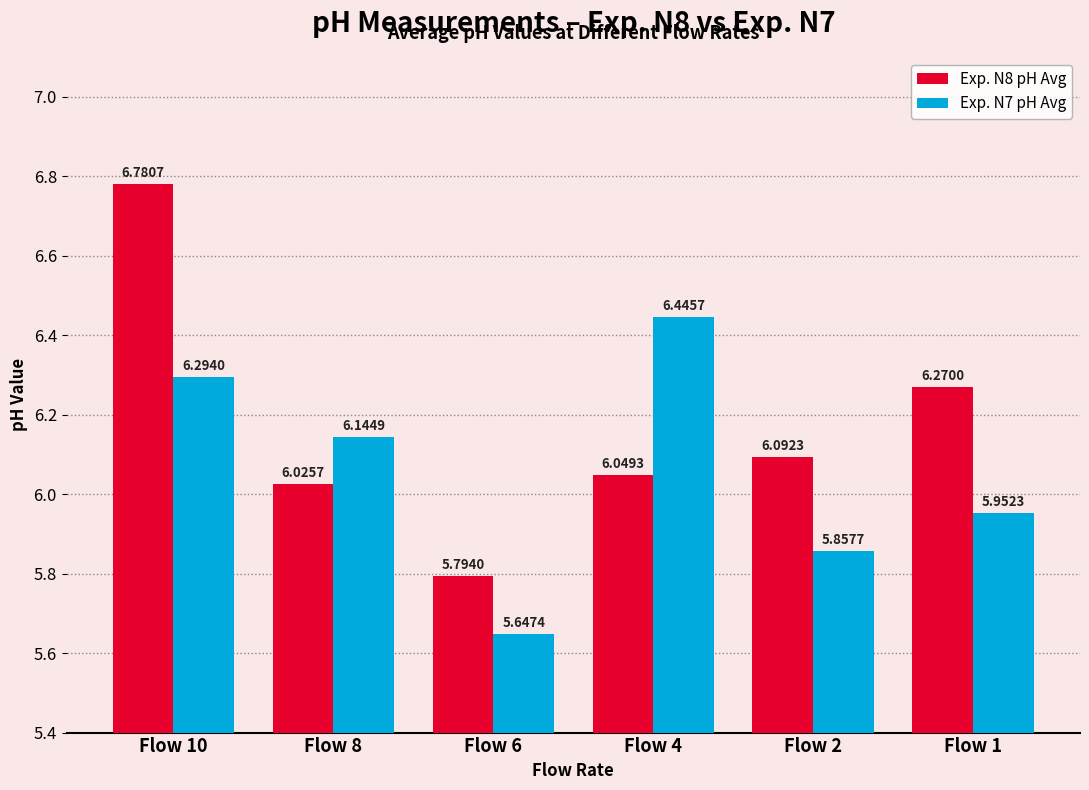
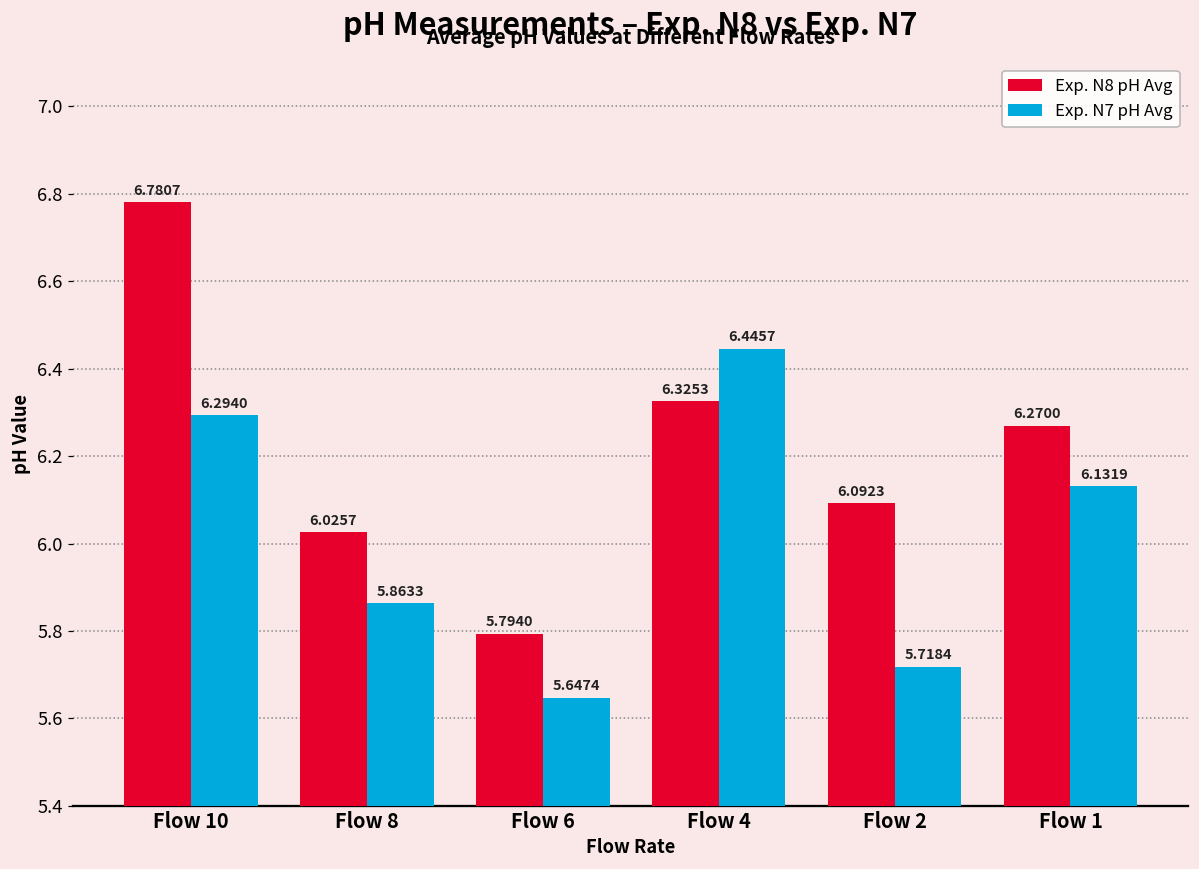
  {
    "Exp. N8 pH Avg": {
      "Flow 10": 6.7807,
      "Flow 8": 6.0257,
      "Flow 6": 5.7940,
-     "Flow 4": 6.0493,
+     "Flow 4": 6.3253,
      "Flow 2": 6.0923,
      "Flow 1": 6.2700
    },
    "Exp. N7 pH Avg": {
      "Flow 10": 6.2940,
-     "Flow 8": 6.1449,
+     "Flow 8": 5.8633,
      "Flow 6": 5.6474,
      "Flow 4": 6.4457,
-     "Flow 2": 5.8577,
-     "Flow 1": 5.9523
+     "Flow 2": 5.7184,
+     "Flow 1": 6.1319
    }
  }
